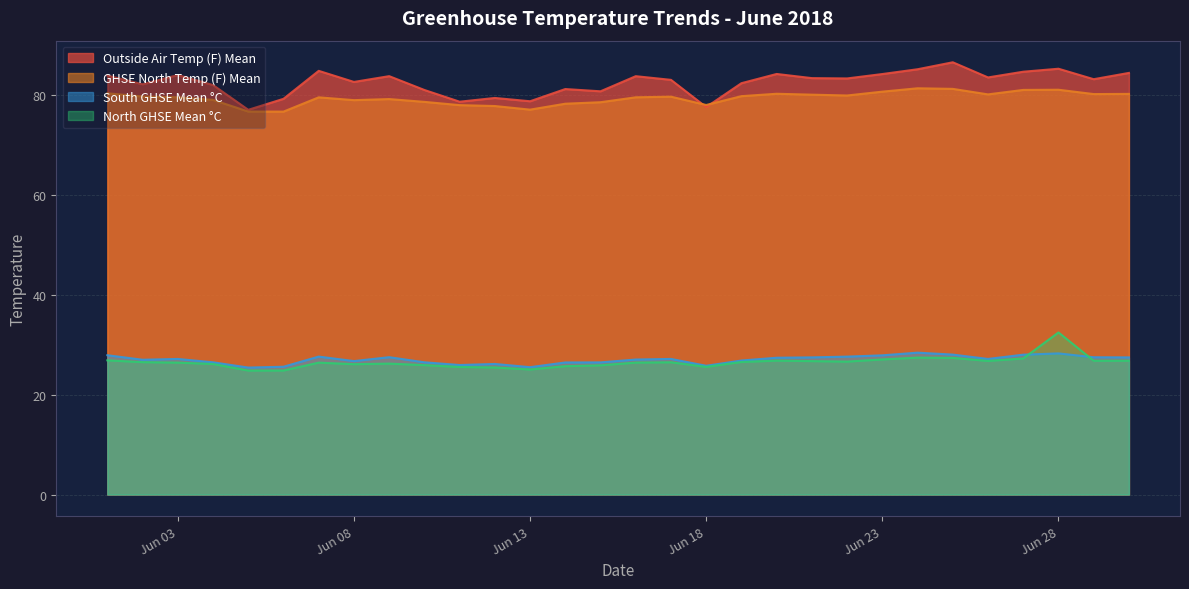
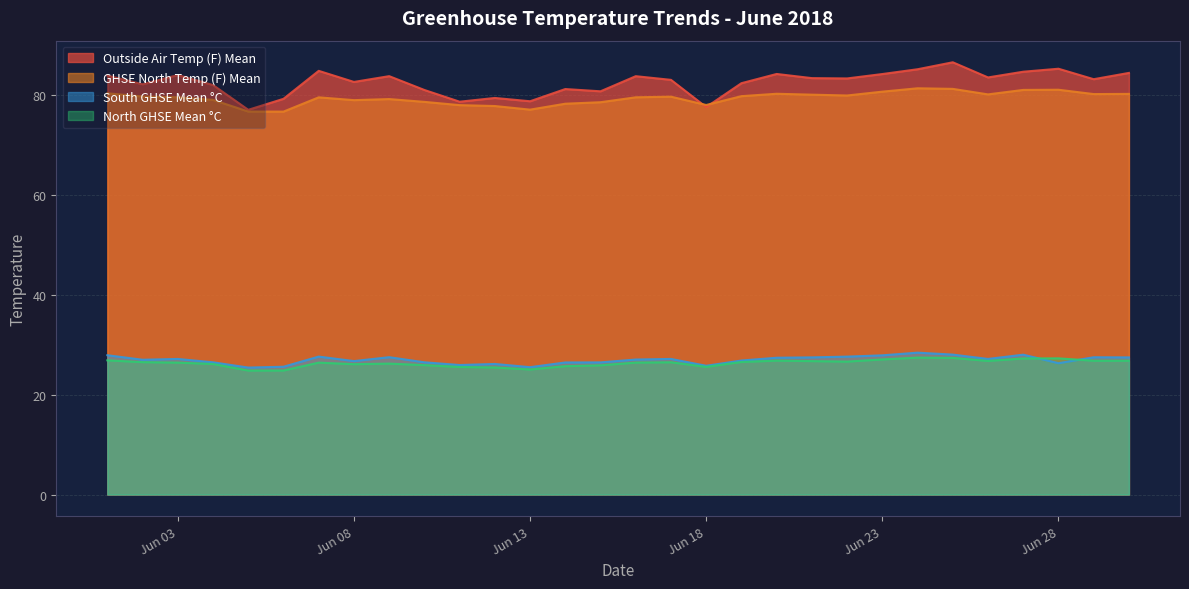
  {
    "South GHSE Mean °C": {
      "Jun 03": 27,
      "Jun 08": 27,
      "Jun 23": 28,
-     "Jun 28": 28
+     "Jun 28": 26
    },
    "North GHSE Mean °C": {
      "Jun 03": 26,
      "Jun 08": 26,
      "Jun 23": 27,
-     "Jun 28": 32
+     "Jun 28": 27
    }
  }
